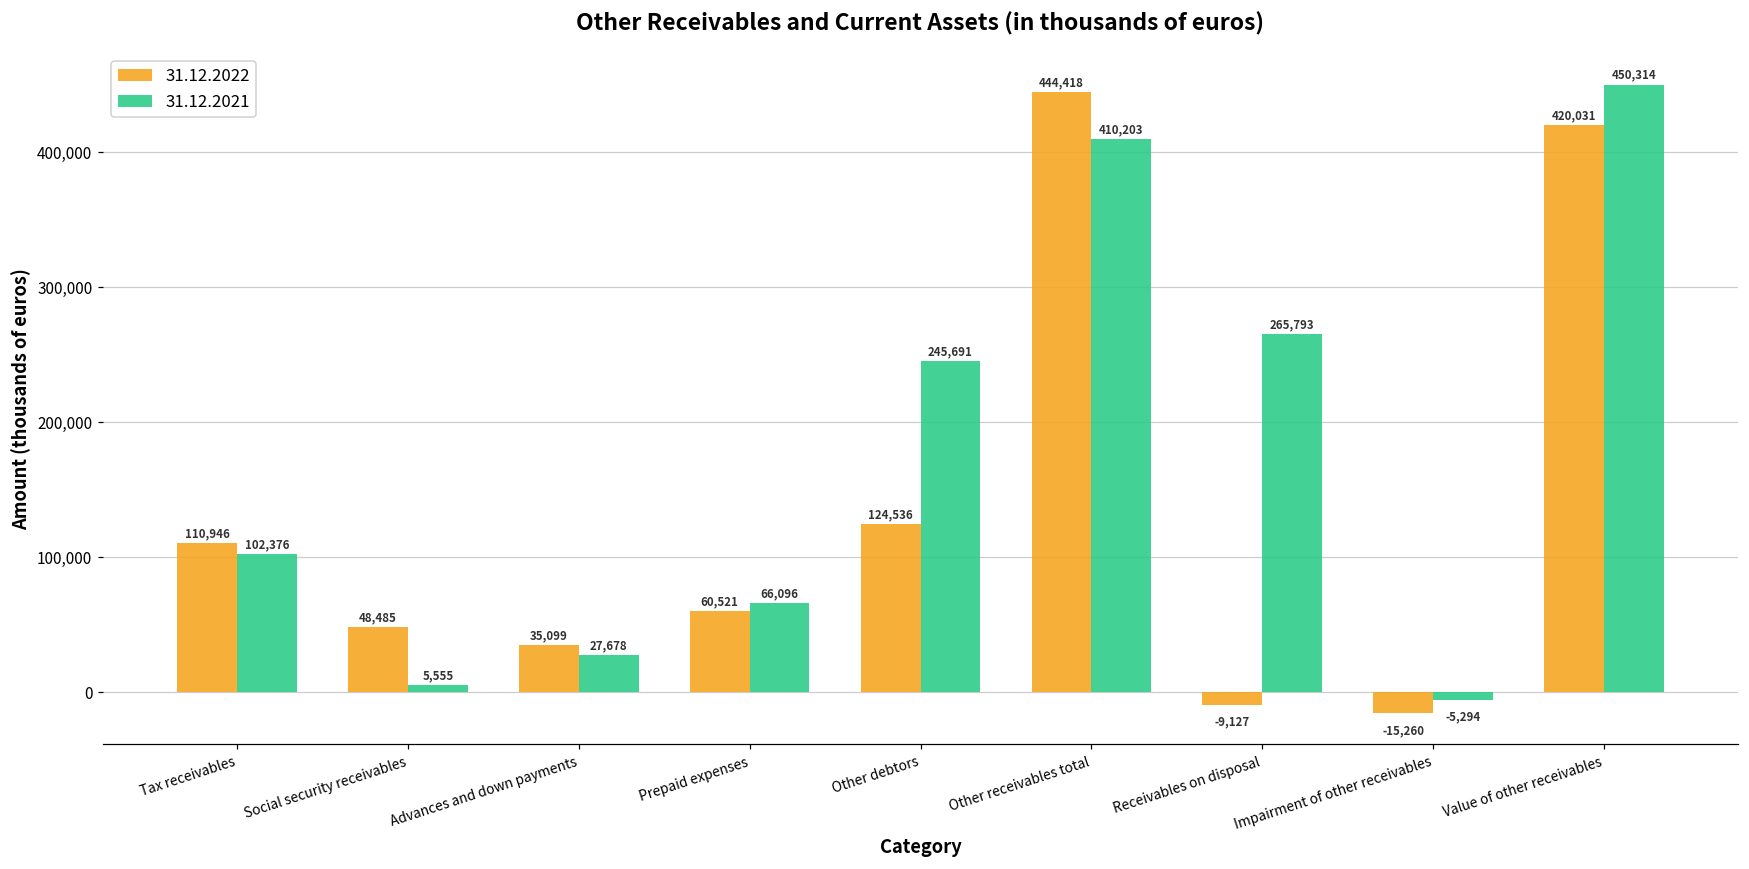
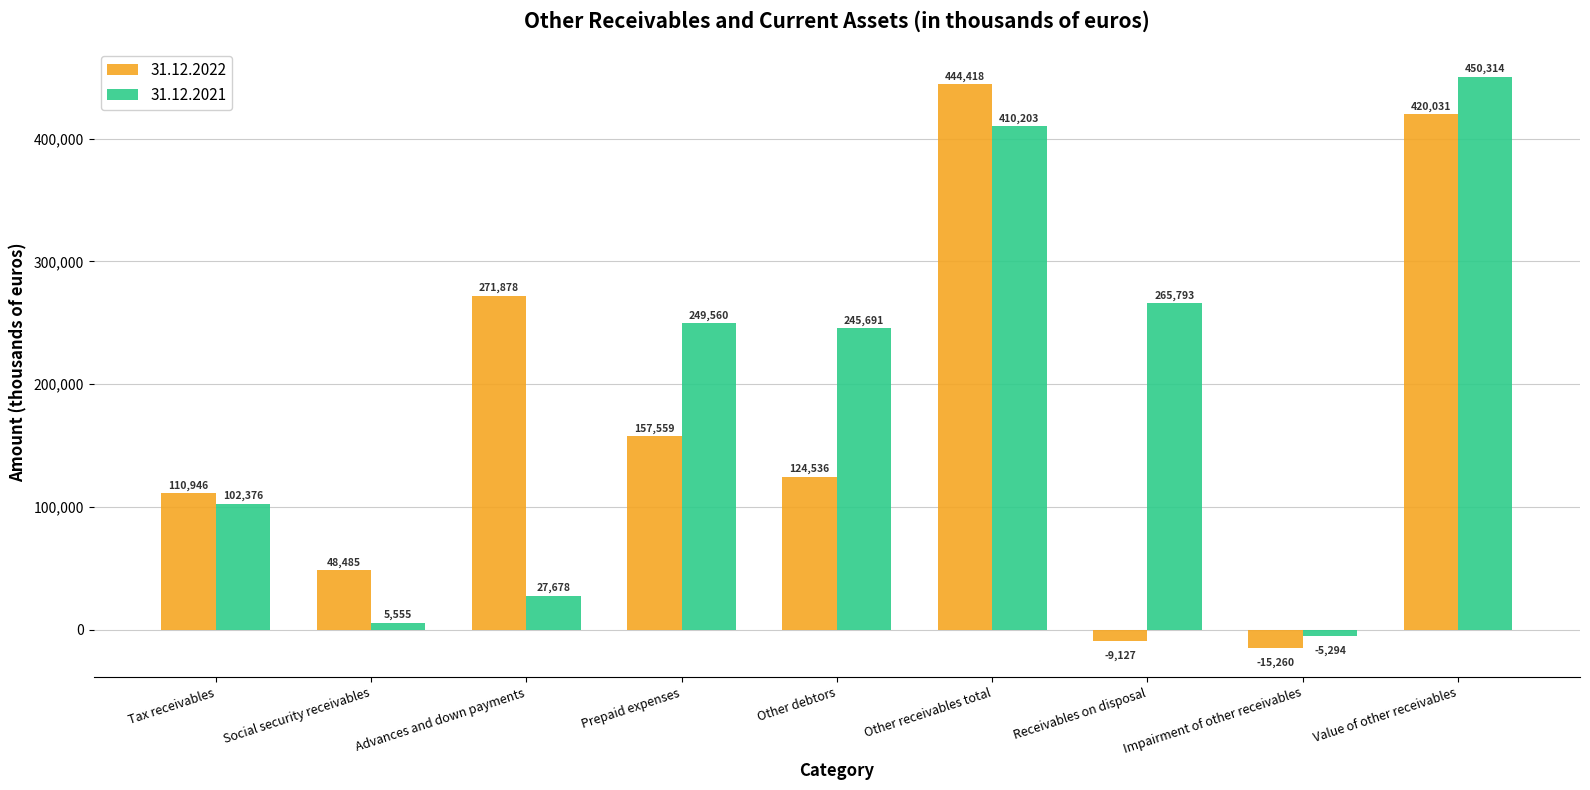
  {
    "31.12.2022": {
      "Tax receivables": "110,946",
      "Social security receivables": "48,485",
-     "Advances and down payments": "35,099",
-     "Prepaid expenses": "60,521",
+     "Advances and down payments": "271,878",
+     "Prepaid expenses": "157,559",
      "Other debtors": "124,536",
      "Other receivables total": "444,418",
      "Receivables on disposal": "-9,127",
      "Impairment of other receivables": "-15,260",
      "Value of other receivables": "420,031"
    },
    "31.12.2021": {
      "Tax receivables": "102,376",
      "Social security receivables": "5,555",
      "Advances and down payments": "27,678",
-     "Prepaid expenses": "66,096",
+     "Prepaid expenses": "249,560",
      "Other debtors": "245,691",
      "Other receivables total": "410,203",
      "Receivables on disposal": "265,793",
      "Impairment of other receivables": "-5,294",
      "Value of other receivables": "450,314"
    }
  }
